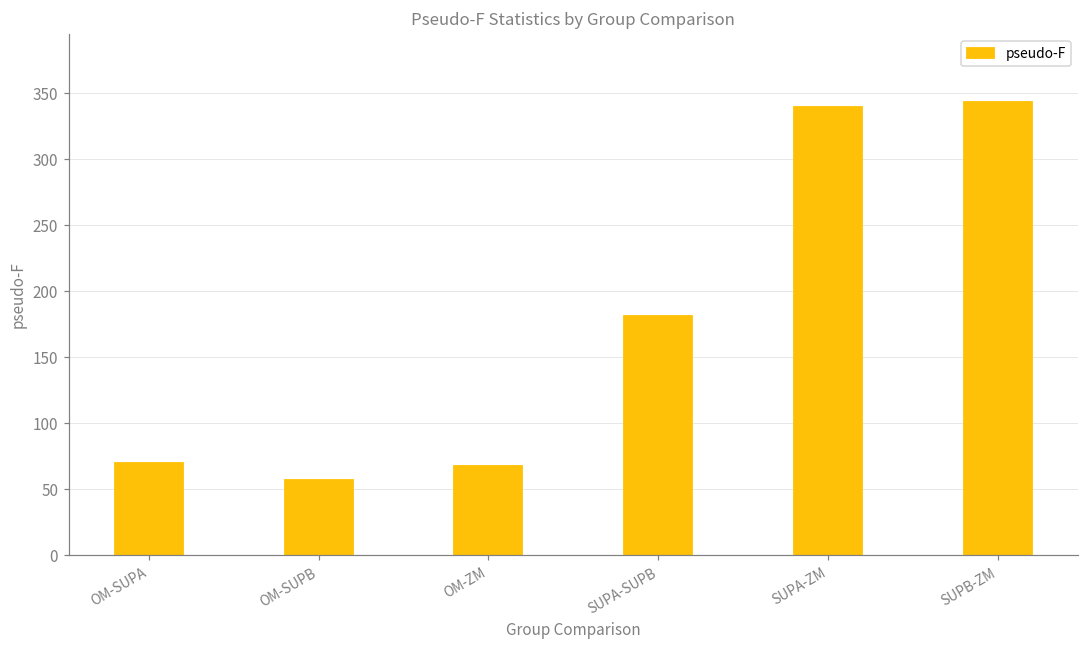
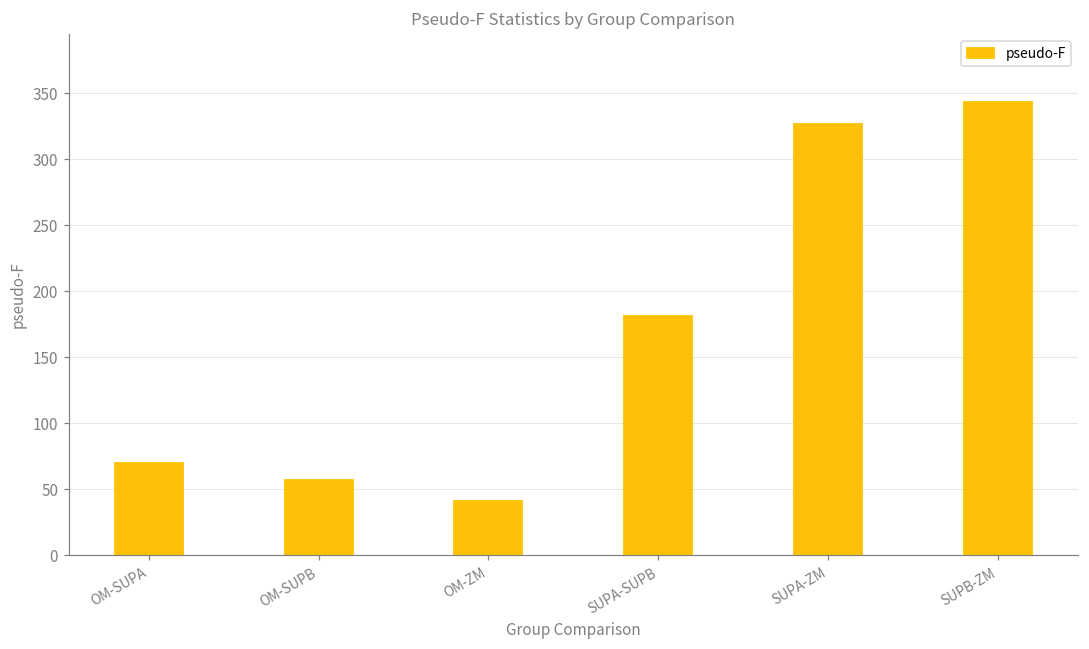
  {
    "OM-SUPA": 70,
    "OM-SUPB": 57,
-   "OM-ZM": 68,
+   "OM-ZM": 42,
    "SUPA-SUPB": 182,
-   "SUPA-ZM": 339,
+   "SUPA-ZM": 327,
    "SUPB-ZM": 343
  }
